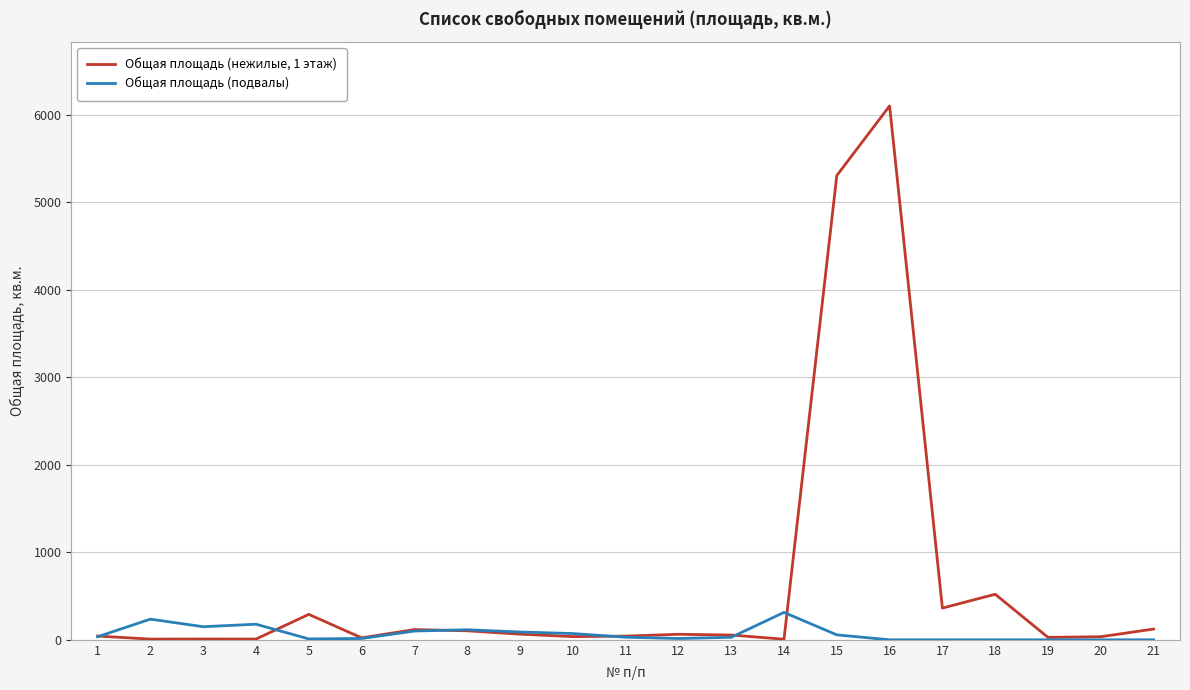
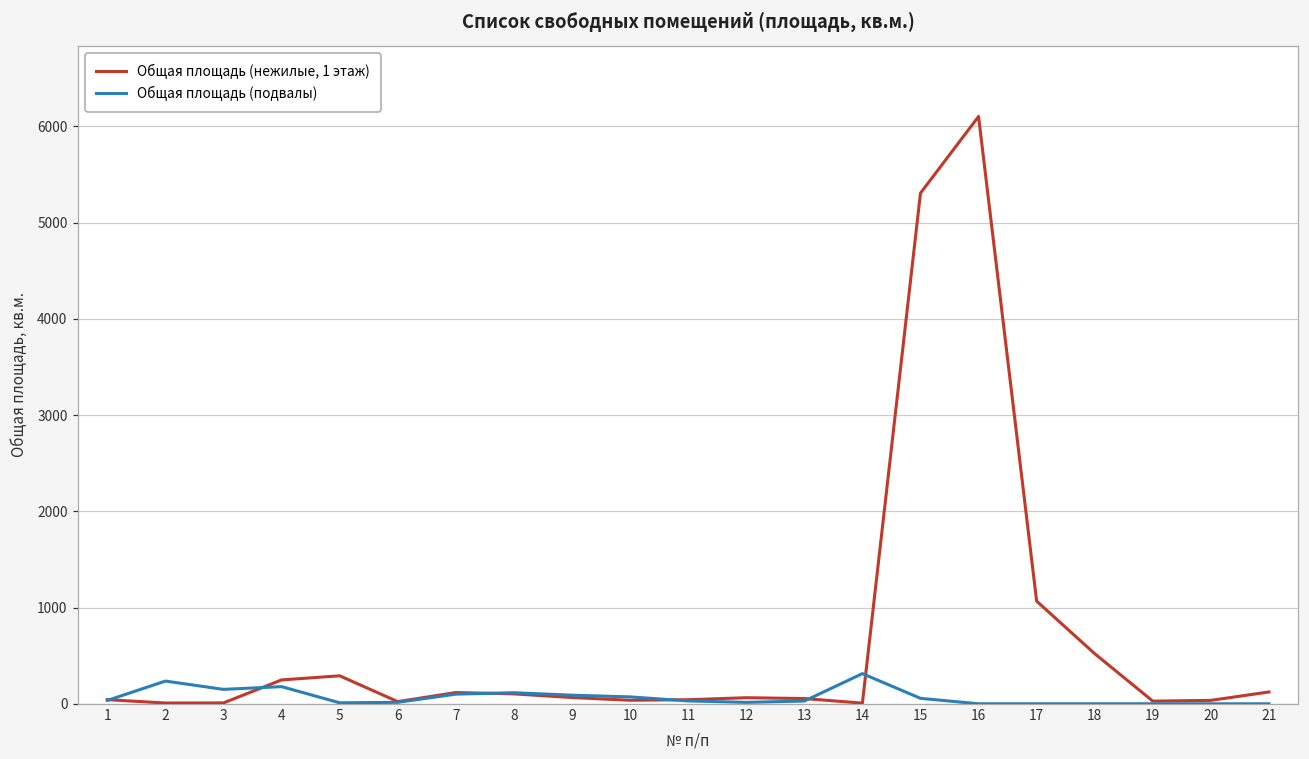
  {
    "Общая площадь (нежилые, 1 этаж)": {
      "2": 0,
      "3": 0,
-     "4": 0,
+     "4": 200,
      "5": 300,
      "10": 0,
      "12": 100,
      "14": 0,
      "15": 5300,
      "16": 6100,
-     "17": 400,
+     "17": 1100,
      "18": 500,
      "20": 0,
      "21": 100
    },
    "Общая площадь (подвалы)": {
      "2": 200,
      "3": 100,
      "4": 200,
      "5": 0,
      "10": 100,
      "12": 0,
      "14": 300,
      "15": 100,
      "16": 0,
      "17": 0,
      "18": 0,
      "20": 0,
      "21": 0
    }
  }
